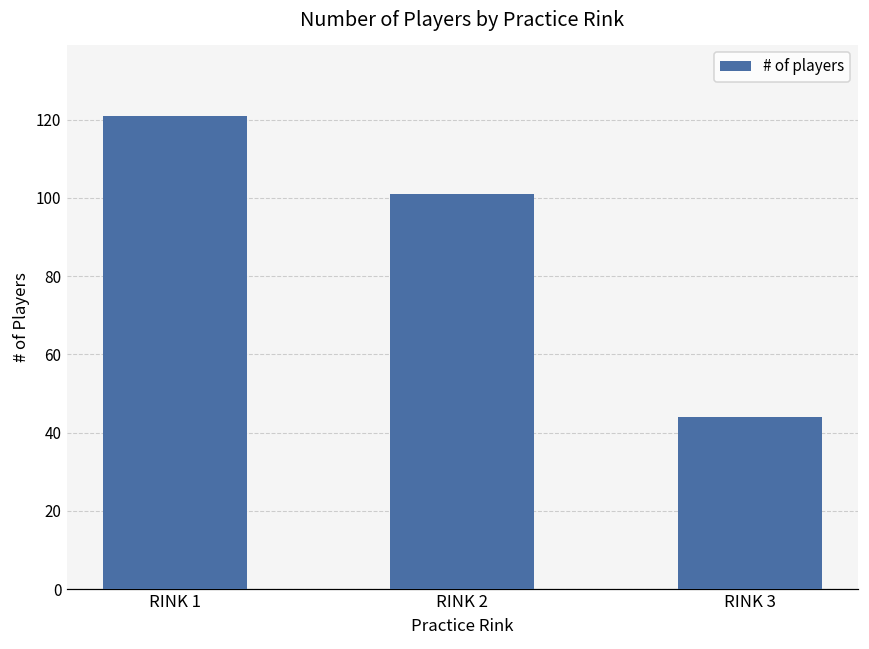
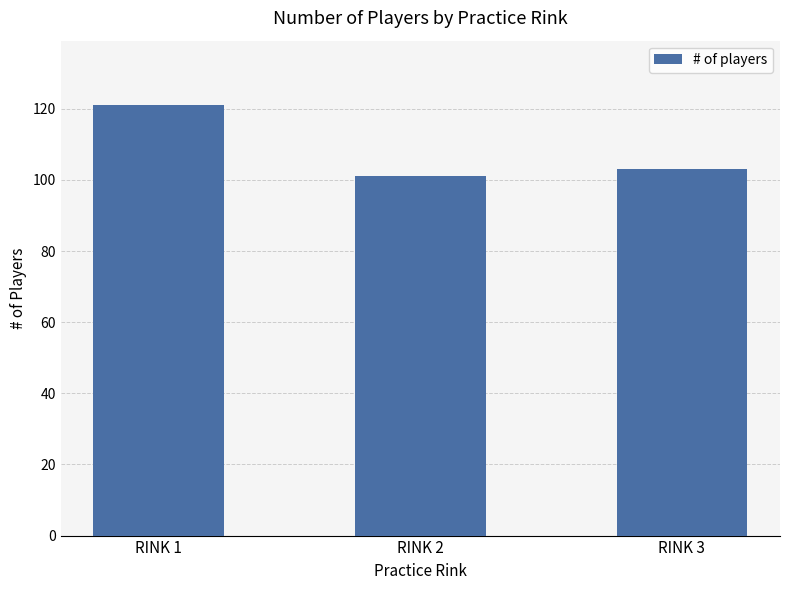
  {
    "RINK 1": 121,
    "RINK 2": 101,
-   "RINK 3": 44
+   "RINK 3": 103
  }
